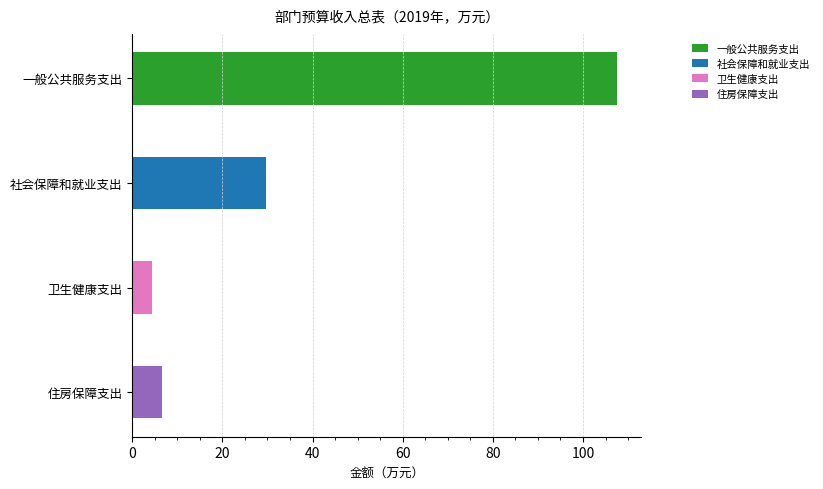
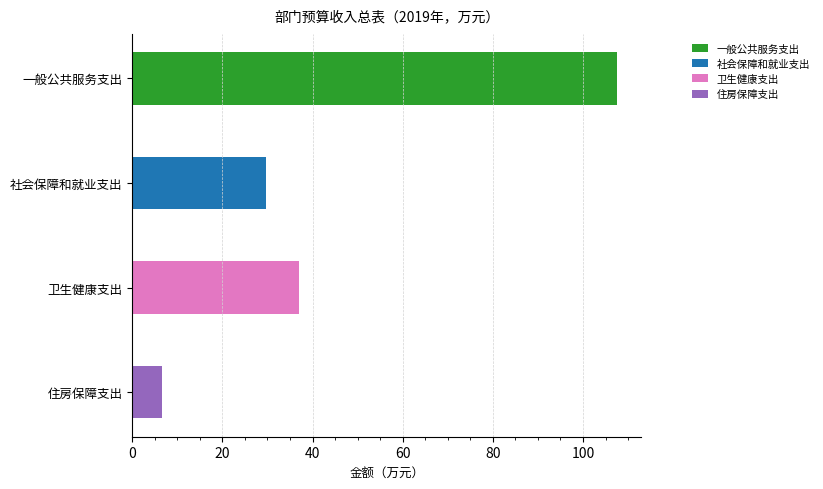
  {
    "一般公共服务支出": 108,
    "社会保障和就业支出": 30,
-   "卫生健康支出": 4,
+   "卫生健康支出": 37,
    "住房保障支出": 7
  }
